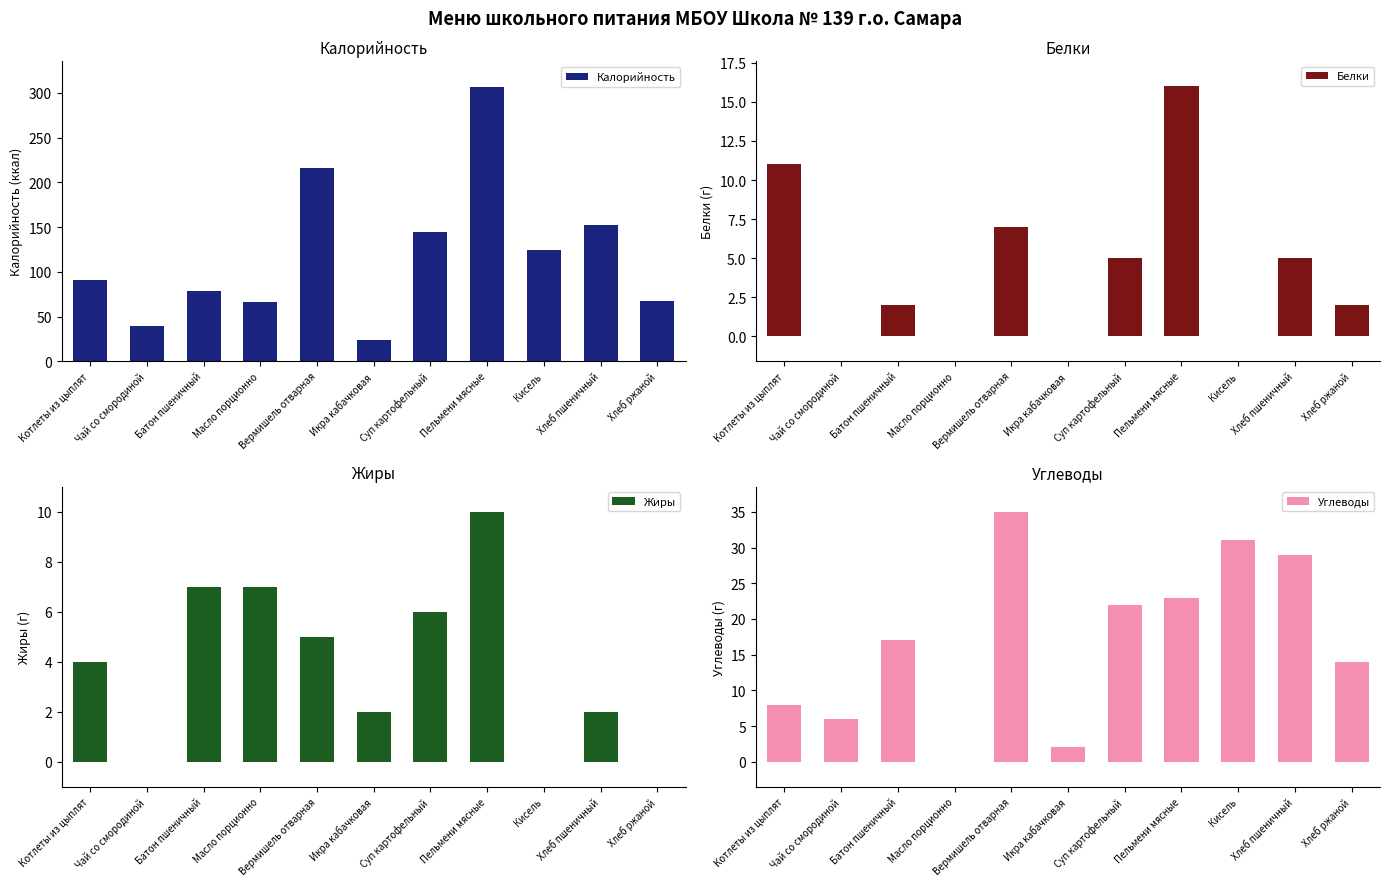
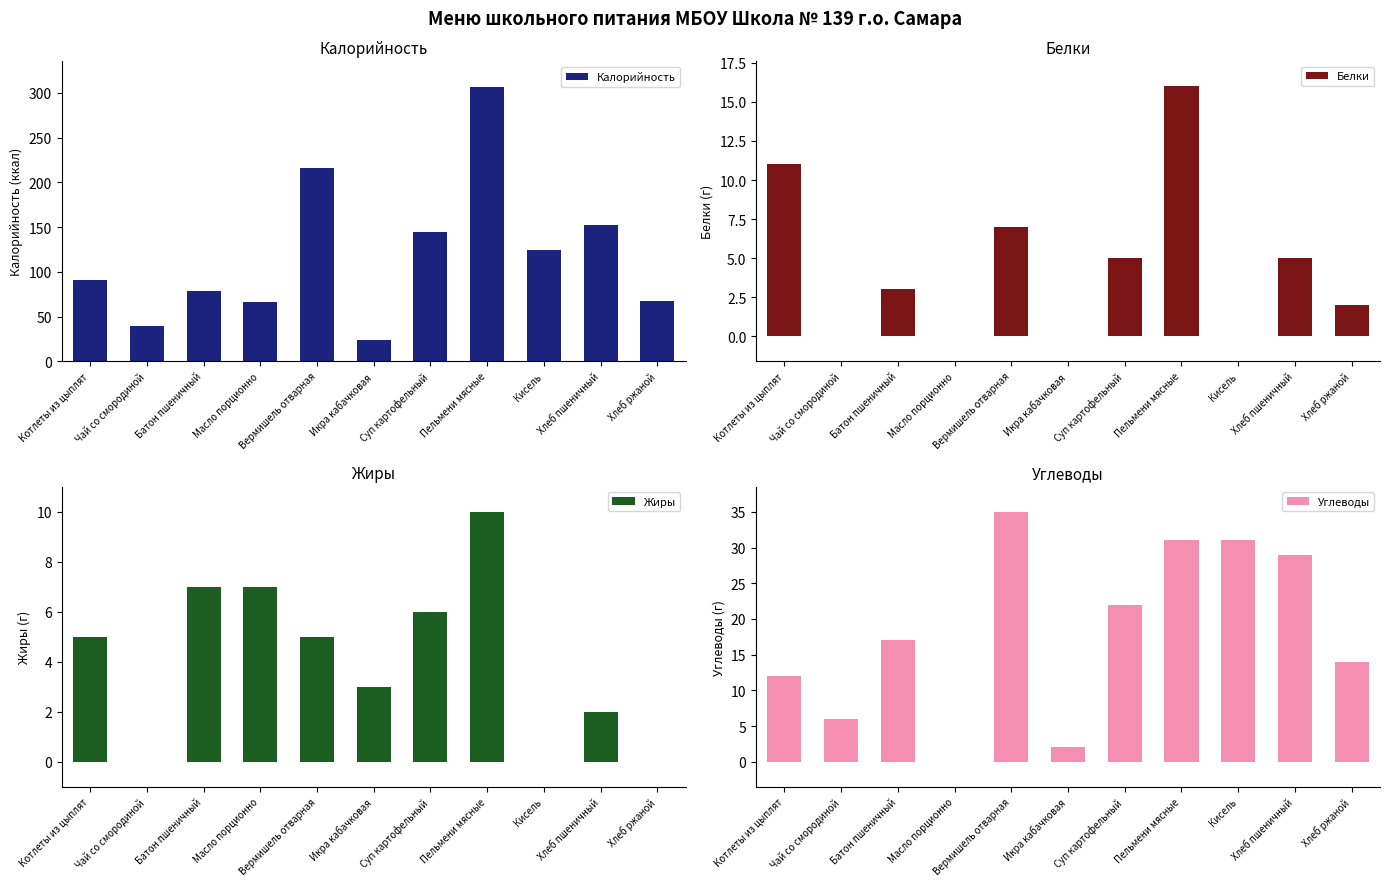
  {
    "Калорийность": {
      "Котлеты из цыплят": 90,
      "Чай со смородиной": 40,
      "Батон пшеничный": 80,
      "Масло порционно": 70,
      "Вермишель отварная": 220,
      "Икра кабачковая": 20,
      "Суп картофельный": 140,
      "Пельмени мясные": 310,
      "Кисель": 120,
      "Хлеб пшеничный": 150,
      "Хлеб ржаной": 70
    },
    "Белки": {
      "Котлеты из цыплят": 11,
      "Чай со смородиной": 0,
-     "Батон пшеничный": 2,
+     "Батон пшеничный": 3,
      "Масло порционно": 0,
      "Вермишель отварная": 7,
      "Икра кабачковая": 0,
      "Суп картофельный": 5,
      "Пельмени мясные": 16,
      "Кисель": 0,
      "Хлеб пшеничный": 5,
      "Хлеб ржаной": 2
    },
    "Жиры": {
-     "Котлеты из цыплят": 4,
+     "Котлеты из цыплят": 5,
      "Чай со смородиной": 0,
      "Батон пшеничный": 7,
      "Масло порционно": 7,
      "Вермишель отварная": 5,
-     "Икра кабачковая": 2,
+     "Икра кабачковая": 3,
      "Суп картофельный": 6,
      "Пельмени мясные": 10,
      "Кисель": 0,
      "Хлеб пшеничный": 2,
      "Хлеб ржаной": 0
    },
    "Углеводы": {
-     "Котлеты из цыплят": 8,
+     "Котлеты из цыплят": 12,
      "Чай со смородиной": 6,
      "Батон пшеничный": 17,
      "Масло порционно": 0,
      "Вермишель отварная": 35,
      "Икра кабачковая": 2,
      "Суп картофельный": 22,
-     "Пельмени мясные": 23,
+     "Пельмени мясные": 31,
      "Кисель": 31,
      "Хлеб пшеничный": 29,
      "Хлеб ржаной": 14
    }
  }
